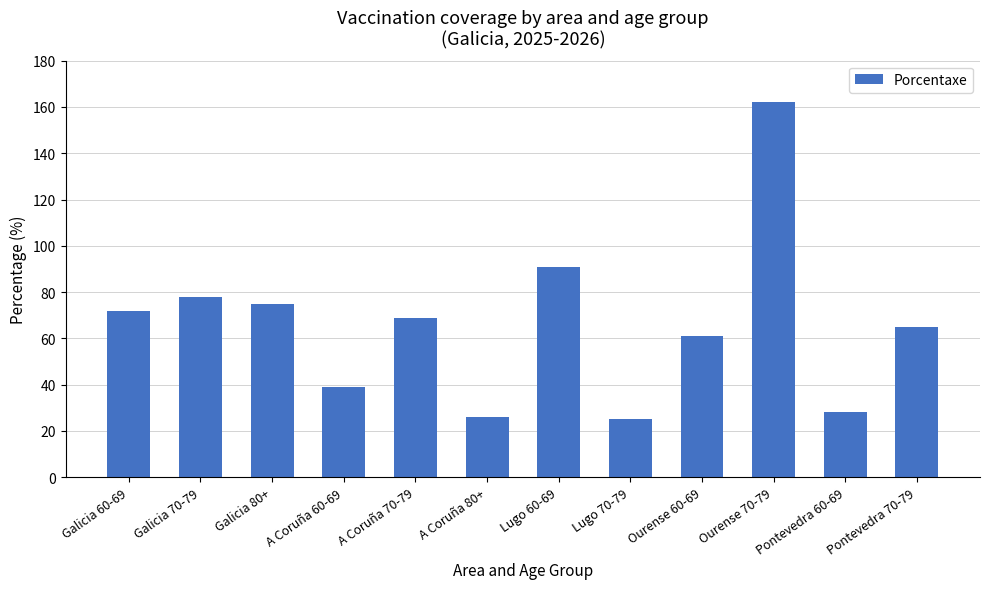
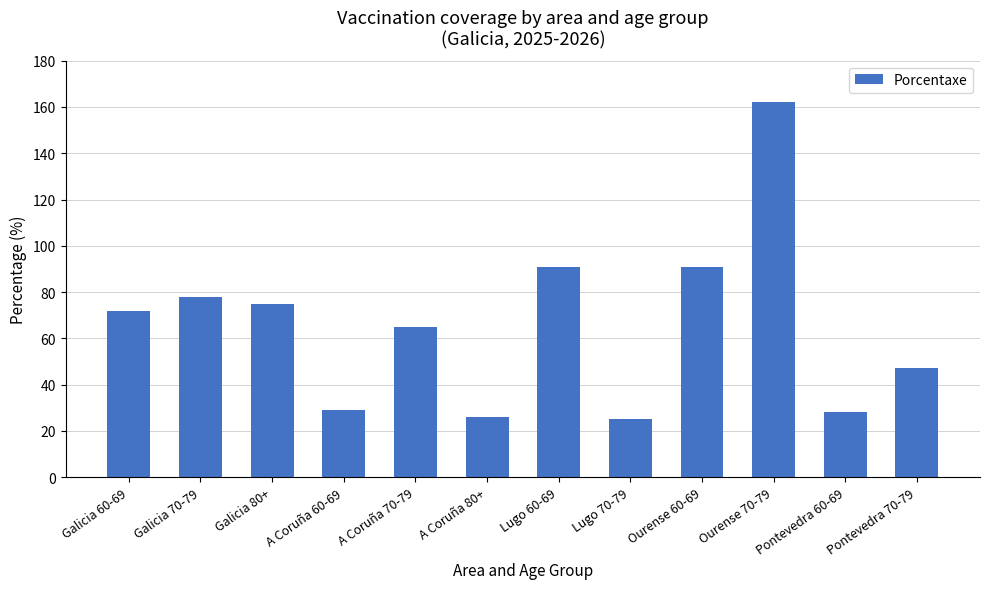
  {
    "Galicia 60-69": 72,
    "Galicia 70-79": 78,
    "Galicia 80+": 75,
-   "A Coruña 60-69": 39,
-   "A Coruña 70-79": 69,
+   "A Coruña 60-69": 29,
+   "A Coruña 70-79": 65,
    "A Coruña 80+": 26,
    "Lugo 60-69": 91,
    "Lugo 70-79": 25,
-   "Ourense 60-69": 61,
+   "Ourense 60-69": 91,
    "Ourense 70-79": 162,
    "Pontevedra 60-69": 28,
-   "Pontevedra 70-79": 65
+   "Pontevedra 70-79": 47
  }
